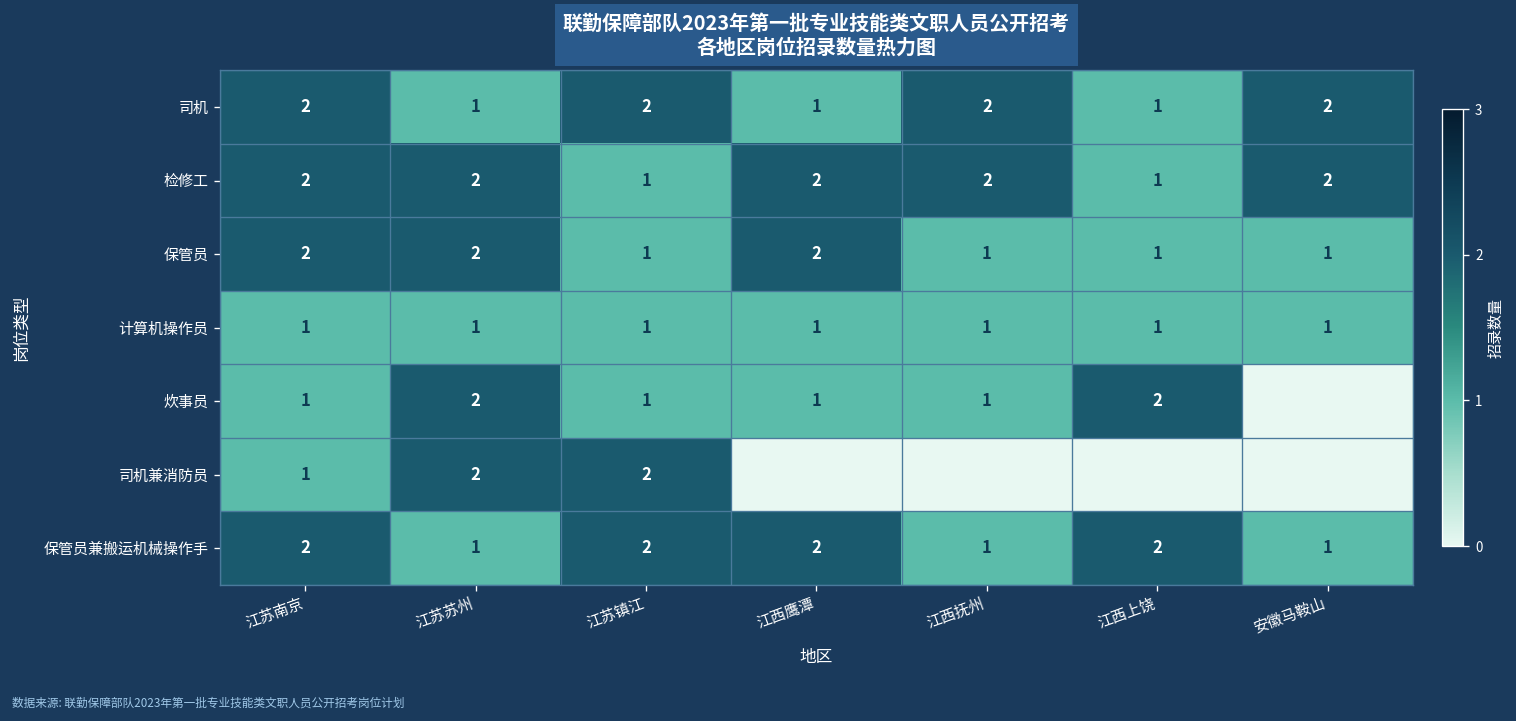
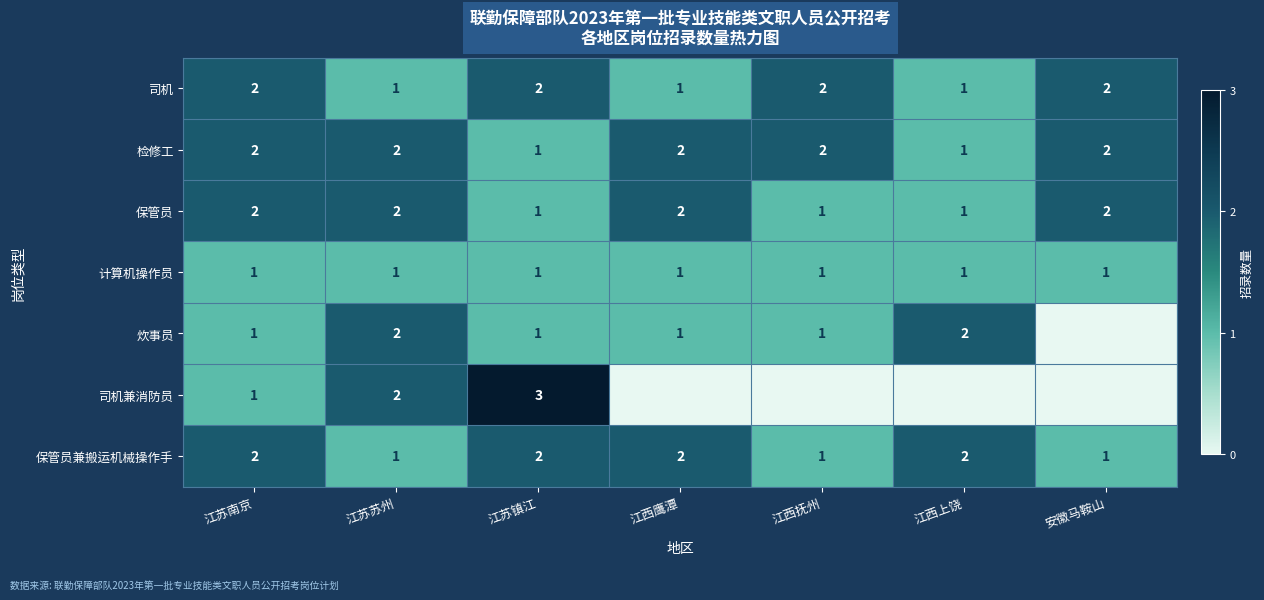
  {
    "司机": {
      "江苏南京": 2,
      "江苏苏州": 1,
      "江苏镇江": 2,
      "江西鹰潭": 1,
      "江西抚州": 2,
      "江西上饶": 1,
      "安徽马鞍山": 2
    },
    "检修工": {
      "江苏南京": 2,
      "江苏苏州": 2,
      "江苏镇江": 1,
      "江西鹰潭": 2,
      "江西抚州": 2,
      "江西上饶": 1,
      "安徽马鞍山": 2
    },
    "保管员": {
      "江苏南京": 2,
      "江苏苏州": 2,
      "江苏镇江": 1,
      "江西鹰潭": 2,
      "江西抚州": 1,
      "江西上饶": 1,
-     "安徽马鞍山": 1
+     "安徽马鞍山": 2
    },
    "计算机操作员": {
      "江苏南京": 1,
      "江苏苏州": 1,
      "江苏镇江": 1,
      "江西鹰潭": 1,
      "江西抚州": 1,
      "江西上饶": 1,
      "安徽马鞍山": 1
    },
    "炊事员": {
      "江苏南京": 1,
      "江苏苏州": 2,
      "江苏镇江": 1,
      "江西鹰潭": 1,
      "江西抚州": 1,
      "江西上饶": 2
    },
    "司机兼消防员": {
      "江苏南京": 1,
      "江苏苏州": 2,
-     "江苏镇江": 2
+     "江苏镇江": 3
    },
    "保管员兼搬运机械操作手": {
      "江苏南京": 2,
      "江苏苏州": 1,
      "江苏镇江": 2,
      "江西鹰潭": 2,
      "江西抚州": 1,
      "江西上饶": 2,
      "安徽马鞍山": 1
    }
  }
